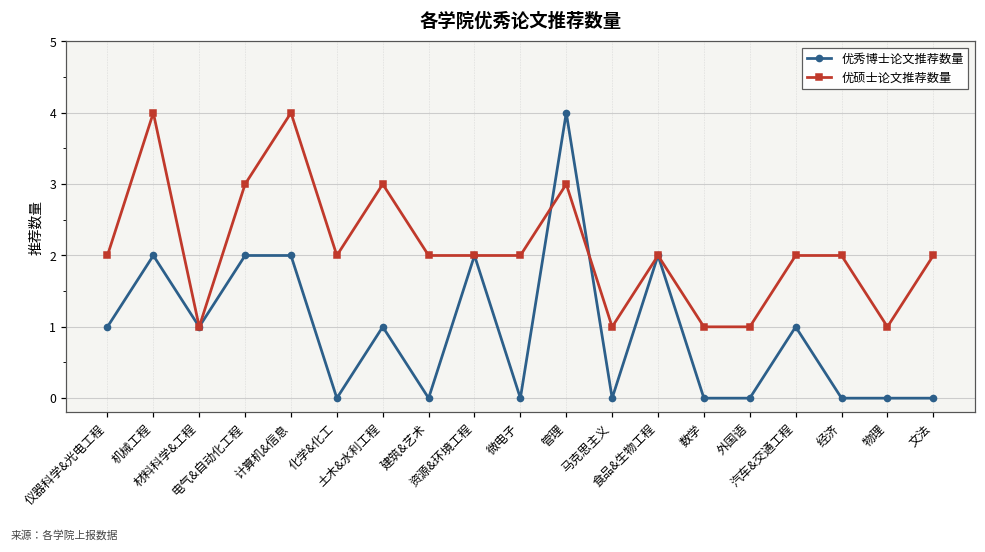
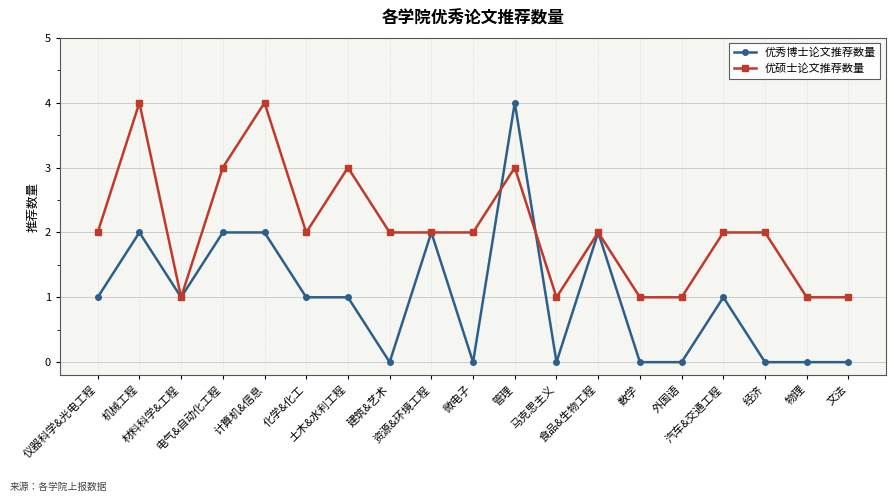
  {
    "优秀博士论文推荐数量": {
      "仪器科学&光电工程": 1,
      "机械工程": 2,
      "电气&自动化工程": 2,
      "计算机&信息": 2,
-     "化学&化工": 0,
+     "化学&化工": 1,
      "土木&水利工程": 1,
      "建筑&艺术": 0,
      "微电子": 0,
      "管理": 4,
      "马克思主义": 0,
      "数学": 0,
      "外国语": 0,
      "汽车&交通工程": 1,
      "经济": 0,
      "物理": 0,
      "文法": 0
    },
    "优硕士论文推荐数量": {
      "仪器科学&光电工程": 2,
      "机械工程": 4,
      "电气&自动化工程": 3,
      "计算机&信息": 4,
      "化学&化工": 2,
      "土木&水利工程": 3,
      "建筑&艺术": 2,
      "微电子": 2,
      "管理": 3,
      "马克思主义": 1,
      "数学": 1,
      "外国语": 1,
      "汽车&交通工程": 2,
      "经济": 2,
      "物理": 1,
-     "文法": 2
+     "文法": 1
    }
  }
